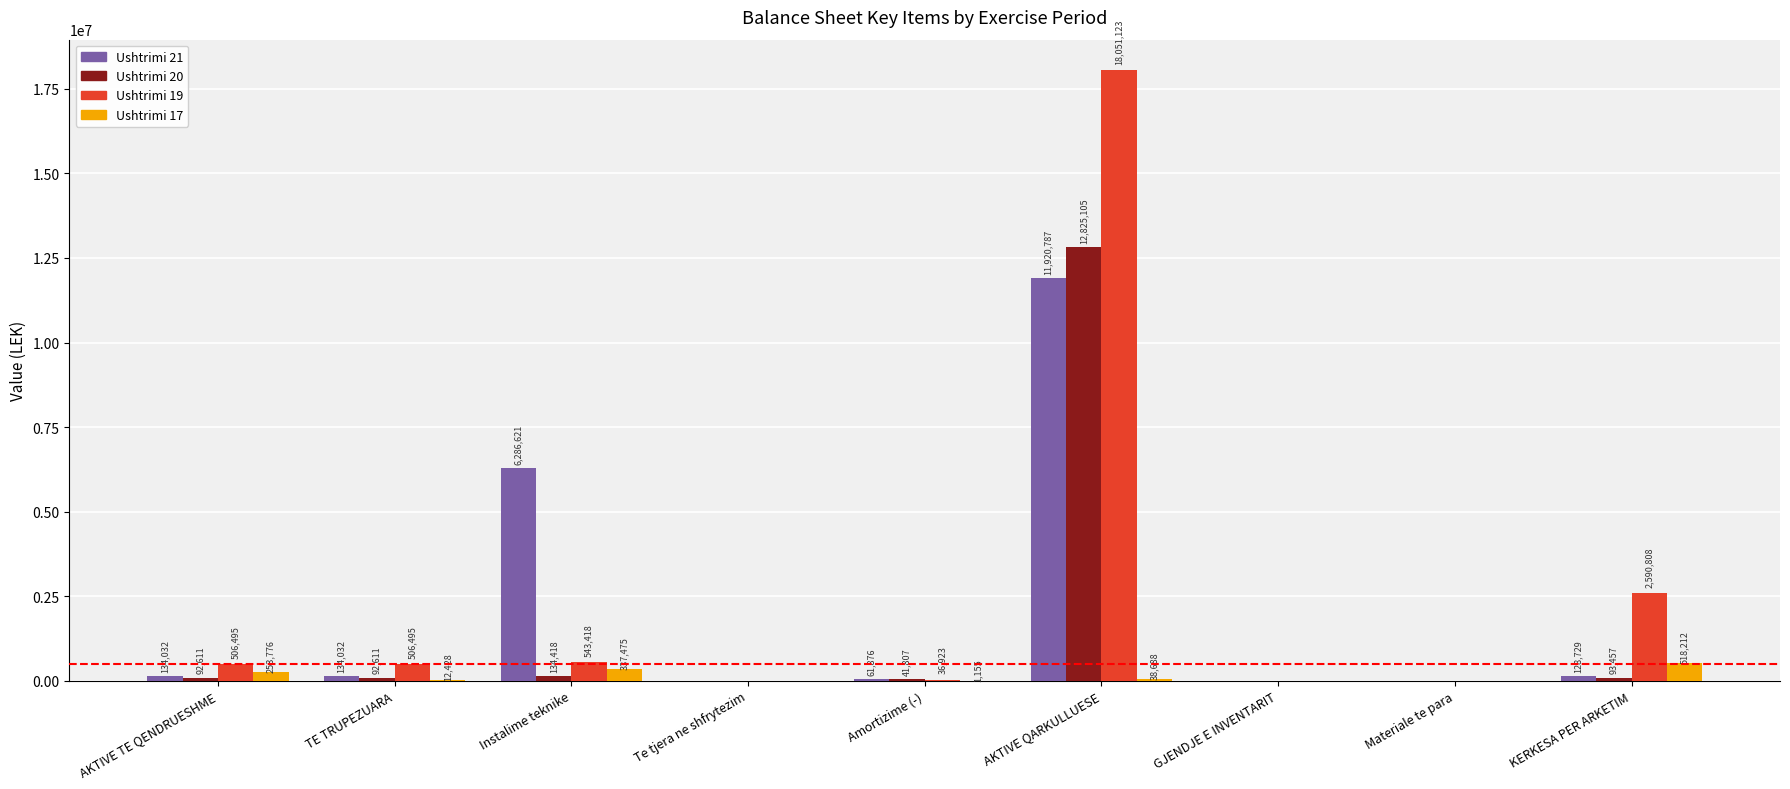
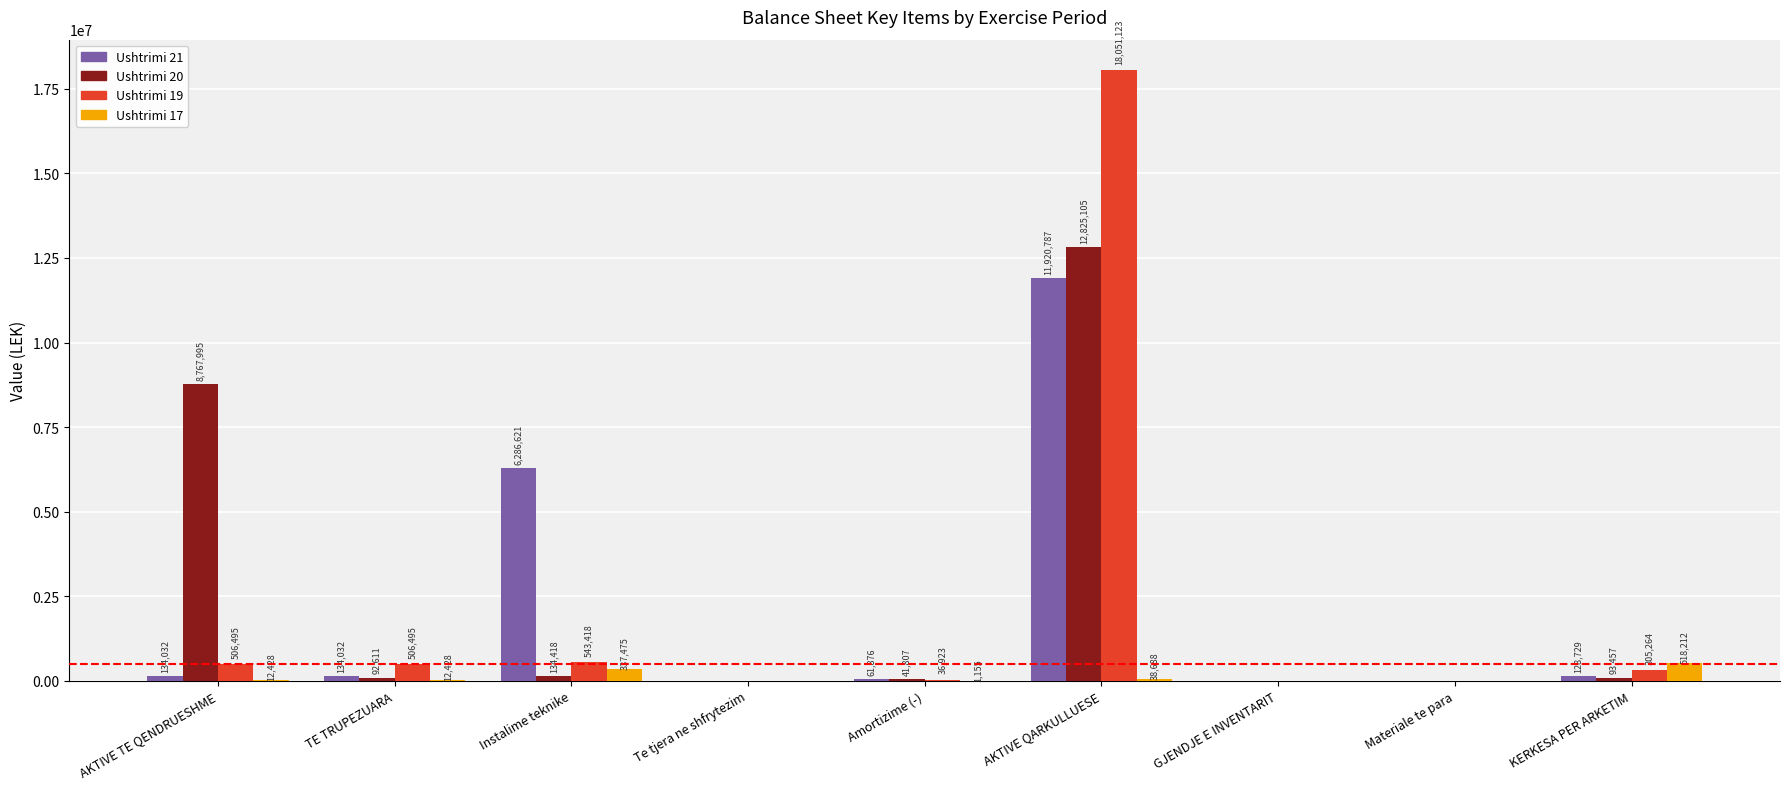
  {
    "Ushtrimi 21": {
      "AKTIVE TE QENDRUESHME": "134,032",
      "TE TRUPEZUARA": "134,032",
      "Instalime teknike": "6,286,621",
      "Amortizime (-)": "61,876",
      "AKTIVE QARKULLUESE": "11,920,787",
      "KERKESA PER ARKETIM": "128,729"
    },
    "Ushtrimi 20": {
-     "AKTIVE TE QENDRUESHME": "92,611",
+     "AKTIVE TE QENDRUESHME": "8,767,995",
      "TE TRUPEZUARA": "92,611",
      "Instalime teknike": "134,418",
      "Amortizime (-)": "41,807",
      "AKTIVE QARKULLUESE": "12,825,105",
      "KERKESA PER ARKETIM": "93,457"
    },
    "Ushtrimi 19": {
      "AKTIVE TE QENDRUESHME": "506,495",
      "TE TRUPEZUARA": "506,495",
      "Instalime teknike": "543,418",
      "Amortizime (-)": "36,923",
      "AKTIVE QARKULLUESE": "18,051,123",
-     "KERKESA PER ARKETIM": "2,590,808"
+     "KERKESA PER ARKETIM": "305,264"
    },
    "Ushtrimi 17": {
-     "AKTIVE TE QENDRUESHME": "253,776",
+     "AKTIVE TE QENDRUESHME": "12,428",
      "TE TRUPEZUARA": "12,428",
      "Instalime teknike": "337,475",
      "Amortizime (-)": "1,155",
      "AKTIVE QARKULLUESE": "38,688",
      "KERKESA PER ARKETIM": "518,212"
    }
  }
